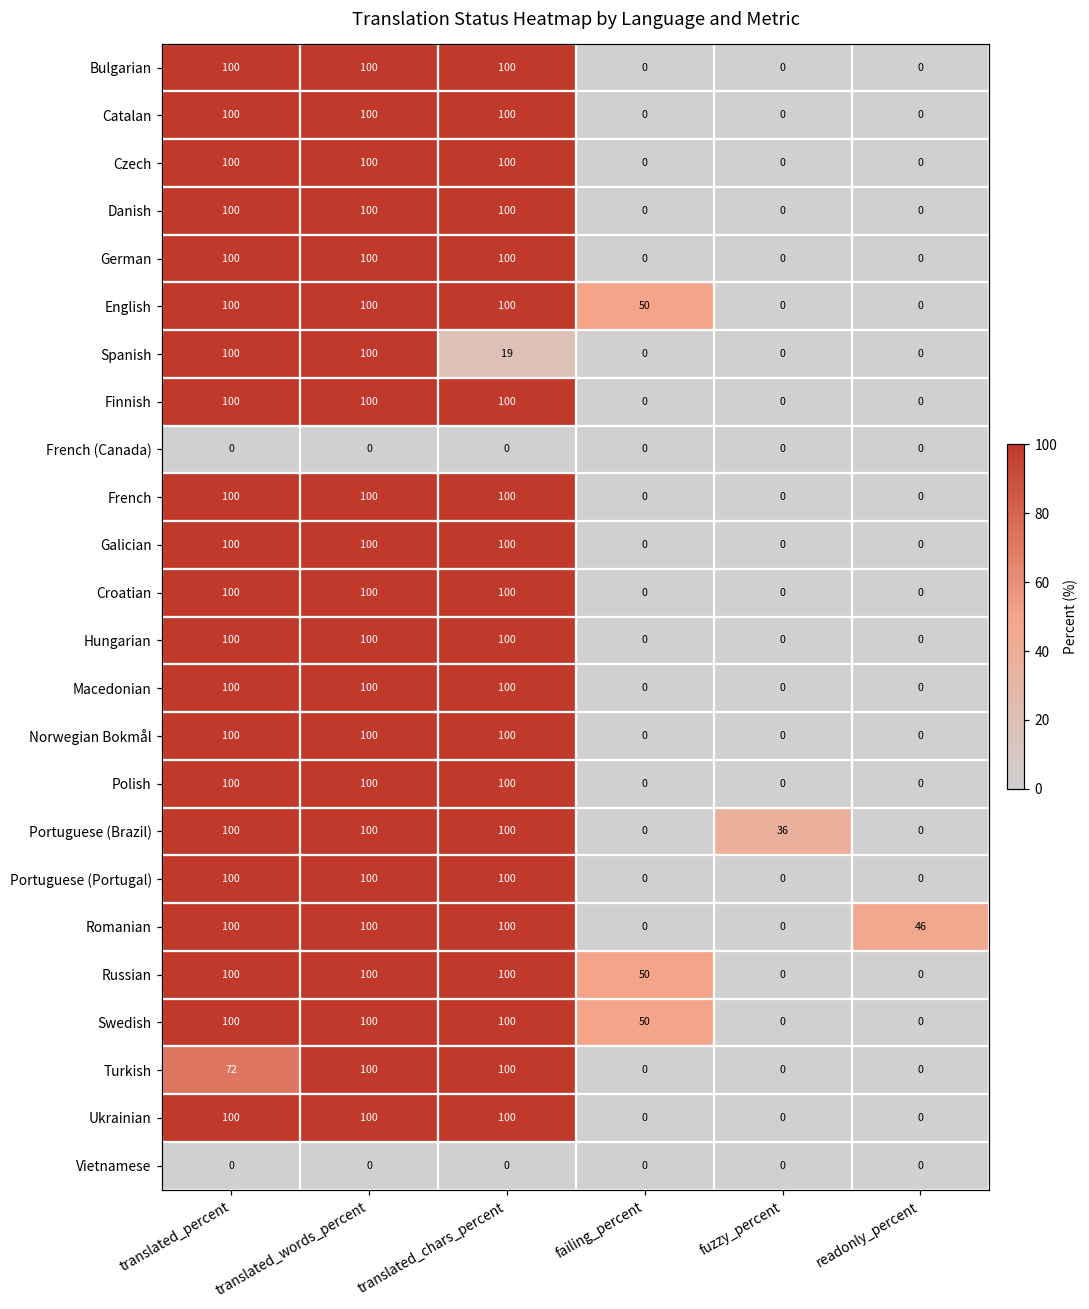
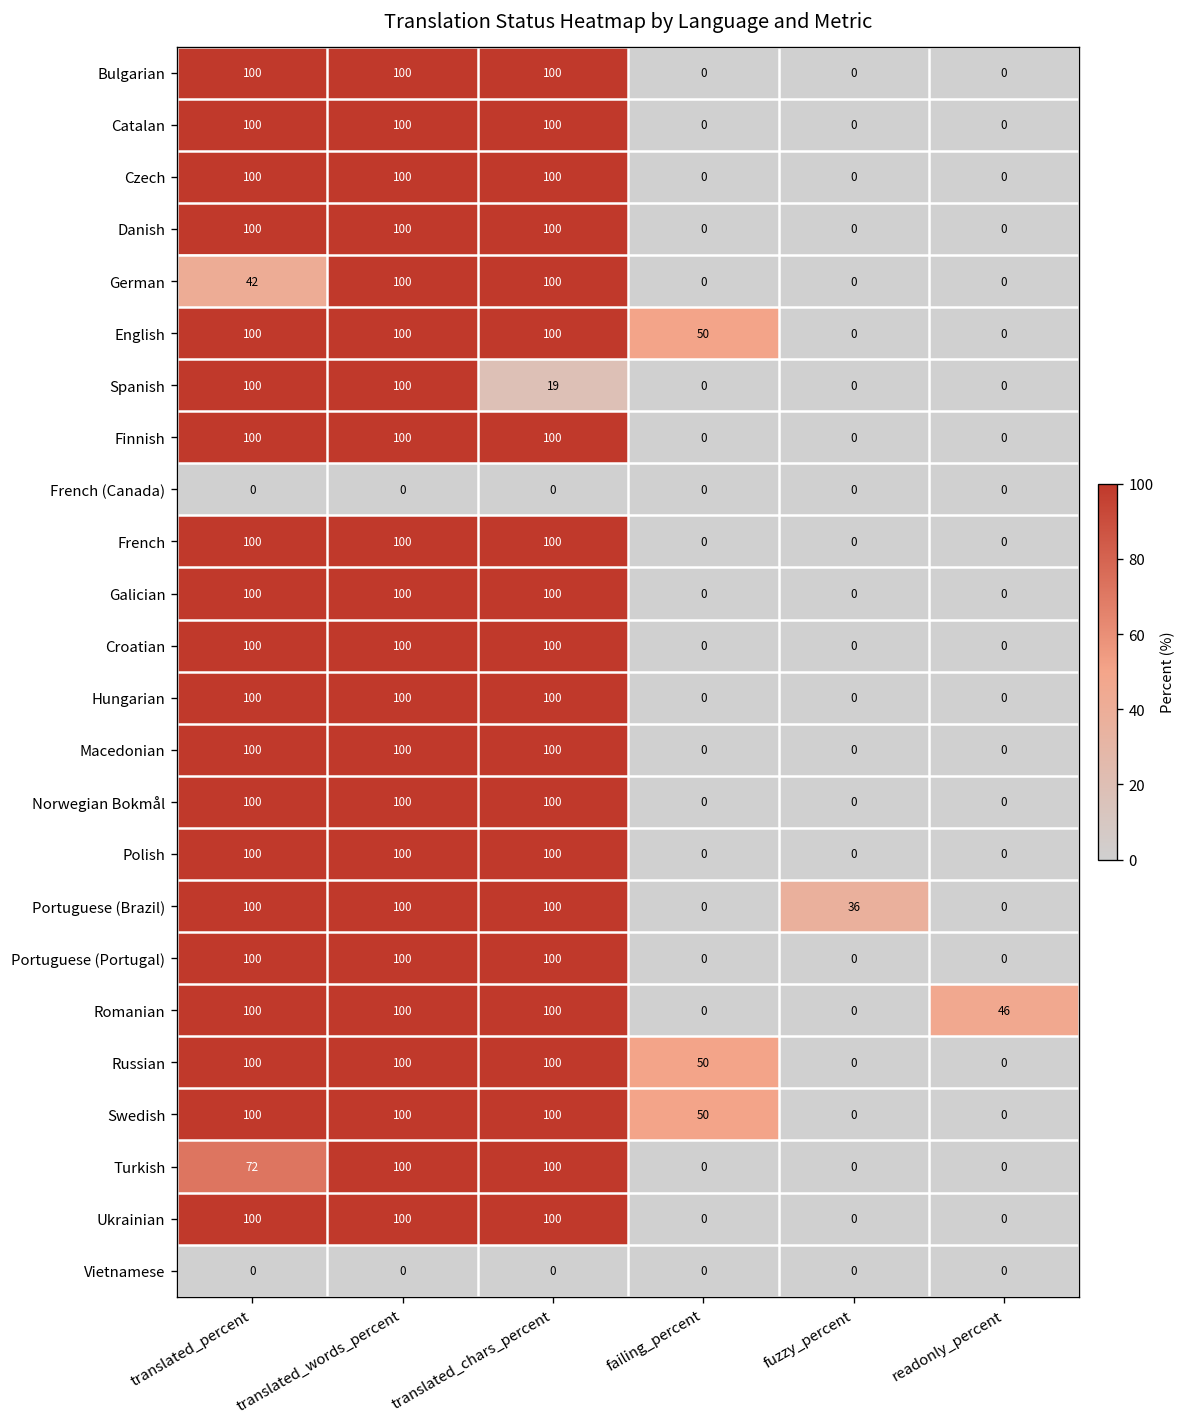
  {
    "Bulgarian": {
      "translated_percent": 100,
      "translated_words_percent": 100,
      "translated_chars_percent": 100,
      "failing_percent": 0,
      "fuzzy_percent": 0,
      "readonly_percent": 0
    },
    "Catalan": {
      "translated_percent": 100,
      "translated_words_percent": 100,
      "translated_chars_percent": 100,
      "failing_percent": 0,
      "fuzzy_percent": 0,
      "readonly_percent": 0
    },
    "Czech": {
      "translated_percent": 100,
      "translated_words_percent": 100,
      "translated_chars_percent": 100,
      "failing_percent": 0,
      "fuzzy_percent": 0,
      "readonly_percent": 0
    },
    "Danish": {
      "translated_percent": 100,
      "translated_words_percent": 100,
      "translated_chars_percent": 100,
      "failing_percent": 0,
      "fuzzy_percent": 0,
      "readonly_percent": 0
    },
    "German": {
-     "translated_percent": 100,
+     "translated_percent": 42,
      "translated_words_percent": 100,
      "translated_chars_percent": 100,
      "failing_percent": 0,
      "fuzzy_percent": 0,
      "readonly_percent": 0
    },
    "English": {
      "translated_percent": 100,
      "translated_words_percent": 100,
      "translated_chars_percent": 100,
      "failing_percent": 50,
      "fuzzy_percent": 0,
      "readonly_percent": 0
    },
    "Spanish": {
      "translated_percent": 100,
      "translated_words_percent": 100,
      "translated_chars_percent": 19,
      "failing_percent": 0,
      "fuzzy_percent": 0,
      "readonly_percent": 0
    },
    "Finnish": {
      "translated_percent": 100,
      "translated_words_percent": 100,
      "translated_chars_percent": 100,
      "failing_percent": 0,
      "fuzzy_percent": 0,
      "readonly_percent": 0
    },
    "French (Canada)": {
      "translated_percent": 0,
      "translated_words_percent": 0,
      "translated_chars_percent": 0,
      "failing_percent": 0,
      "fuzzy_percent": 0,
      "readonly_percent": 0
    },
    "French": {
      "translated_percent": 100,
      "translated_words_percent": 100,
      "translated_chars_percent": 100,
      "failing_percent": 0,
      "fuzzy_percent": 0,
      "readonly_percent": 0
    },
    "Galician": {
      "translated_percent": 100,
      "translated_words_percent": 100,
      "translated_chars_percent": 100,
      "failing_percent": 0,
      "fuzzy_percent": 0,
      "readonly_percent": 0
    },
    "Croatian": {
      "translated_percent": 100,
      "translated_words_percent": 100,
      "translated_chars_percent": 100,
      "failing_percent": 0,
      "fuzzy_percent": 0,
      "readonly_percent": 0
    },
    "Hungarian": {
      "translated_percent": 100,
      "translated_words_percent": 100,
      "translated_chars_percent": 100,
      "failing_percent": 0,
      "fuzzy_percent": 0,
      "readonly_percent": 0
    },
    "Macedonian": {
      "translated_percent": 100,
      "translated_words_percent": 100,
      "translated_chars_percent": 100,
      "failing_percent": 0,
      "fuzzy_percent": 0,
      "readonly_percent": 0
    },
    "Norwegian Bokmål": {
      "translated_percent": 100,
      "translated_words_percent": 100,
      "translated_chars_percent": 100,
      "failing_percent": 0,
      "fuzzy_percent": 0,
      "readonly_percent": 0
    },
    "Polish": {
      "translated_percent": 100,
      "translated_words_percent": 100,
      "translated_chars_percent": 100,
      "failing_percent": 0,
      "fuzzy_percent": 0,
      "readonly_percent": 0
    },
    "Portuguese (Brazil)": {
      "translated_percent": 100,
      "translated_words_percent": 100,
      "translated_chars_percent": 100,
      "failing_percent": 0,
      "fuzzy_percent": 36,
      "readonly_percent": 0
    },
    "Portuguese (Portugal)": {
      "translated_percent": 100,
      "translated_words_percent": 100,
      "translated_chars_percent": 100,
      "failing_percent": 0,
      "fuzzy_percent": 0,
      "readonly_percent": 0
    },
    "Romanian": {
      "translated_percent": 100,
      "translated_words_percent": 100,
      "translated_chars_percent": 100,
      "failing_percent": 0,
      "fuzzy_percent": 0,
      "readonly_percent": 46
    },
    "Russian": {
      "translated_percent": 100,
      "translated_words_percent": 100,
      "translated_chars_percent": 100,
      "failing_percent": 50,
      "fuzzy_percent": 0,
      "readonly_percent": 0
    },
    "Swedish": {
      "translated_percent": 100,
      "translated_words_percent": 100,
      "translated_chars_percent": 100,
      "failing_percent": 50,
      "fuzzy_percent": 0,
      "readonly_percent": 0
    },
    "Turkish": {
      "translated_percent": 72,
      "translated_words_percent": 100,
      "translated_chars_percent": 100,
      "failing_percent": 0,
      "fuzzy_percent": 0,
      "readonly_percent": 0
    },
    "Ukrainian": {
      "translated_percent": 100,
      "translated_words_percent": 100,
      "translated_chars_percent": 100,
      "failing_percent": 0,
      "fuzzy_percent": 0,
      "readonly_percent": 0
    },
    "Vietnamese": {
      "translated_percent": 0,
      "translated_words_percent": 0,
      "translated_chars_percent": 0,
      "failing_percent": 0,
      "fuzzy_percent": 0,
      "readonly_percent": 0
    }
  }
